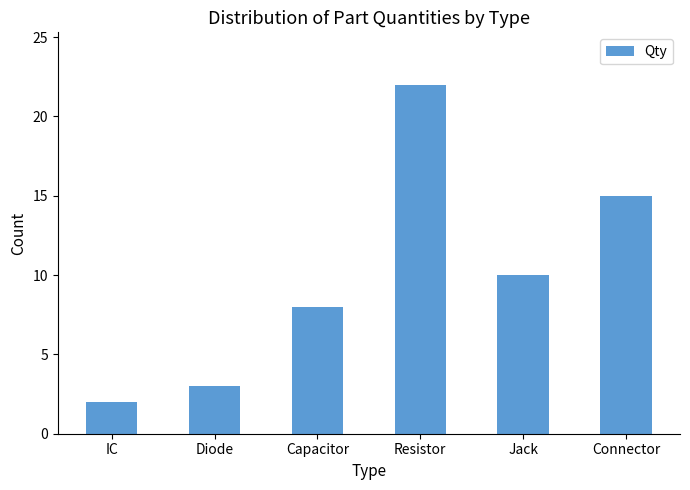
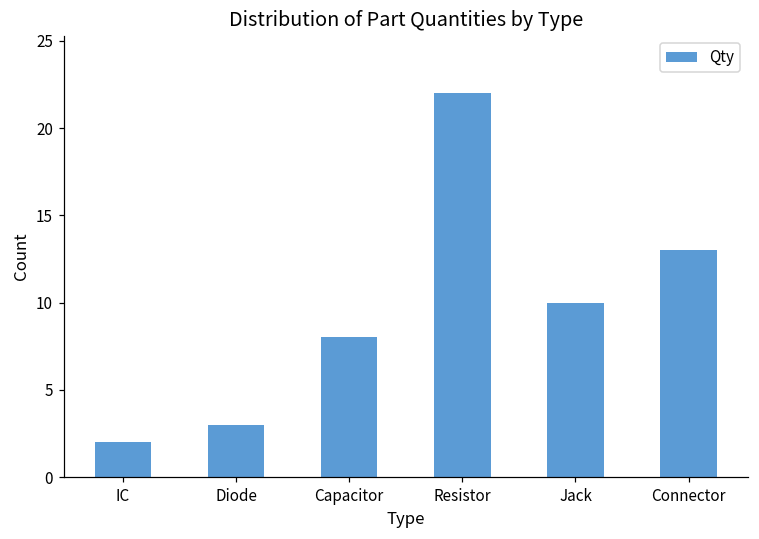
  {
    "IC": 2,
    "Diode": 3,
    "Capacitor": 8,
    "Resistor": 22,
    "Jack": 10,
-   "Connector": 15
+   "Connector": 13
  }
